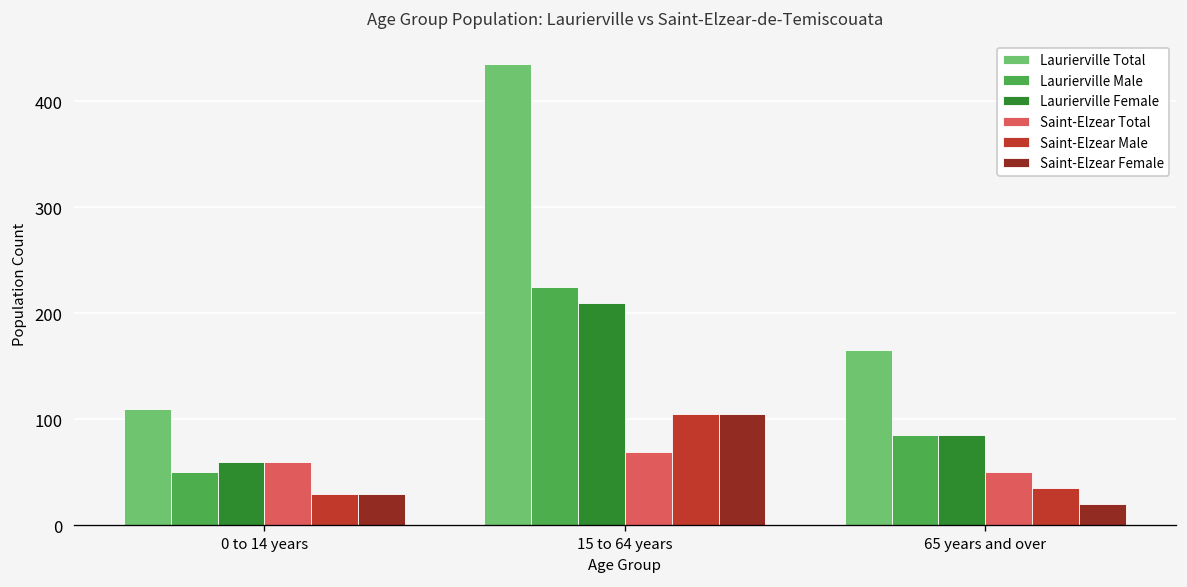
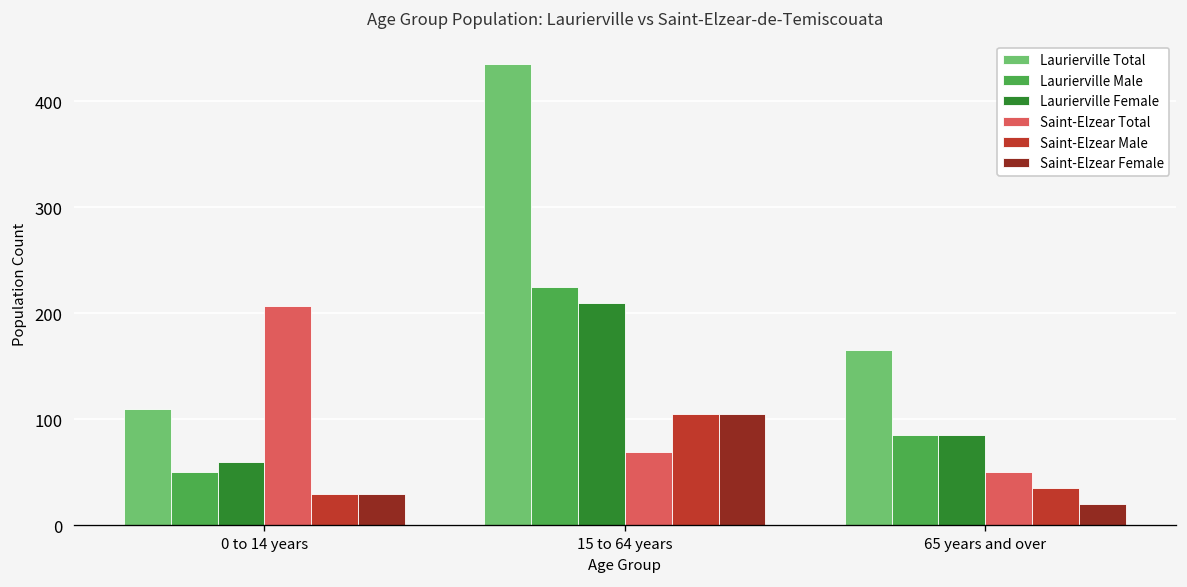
  {
    "Saint-Elzear Total": {
-     "0 to 14 years": 60,
+     "0 to 14 years": 210,
      "15 to 64 years": 70,
      "65 years and over": 50
    }
  }
